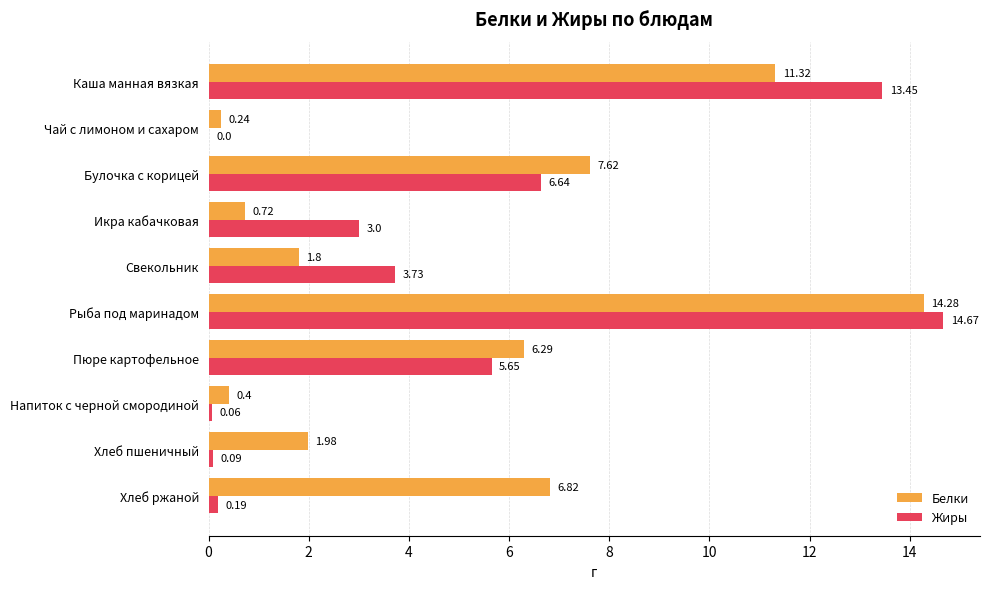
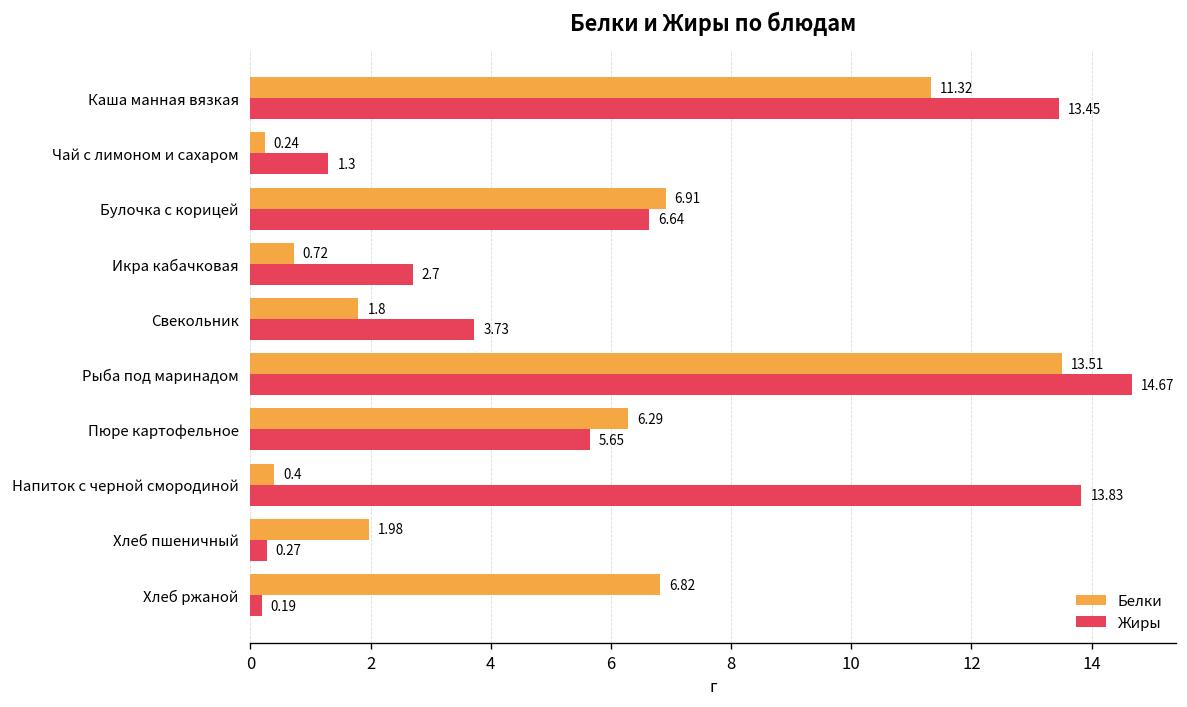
  {
    "Белки": {
      "Каша манная вязкая": 11.32,
      "Чай с лимоном и сахаром": 0.24,
-     "Булочка с корицей": 7.62,
+     "Булочка с корицей": 6.91,
      "Икра кабачковая": 0.72,
      "Свекольник": 1.8,
-     "Рыба под маринадом": 14.28,
+     "Рыба под маринадом": 13.51,
      "Пюре картофельное": 6.29,
      "Напиток с черной смородиной": 0.4,
      "Хлеб пшеничный": 1.98,
      "Хлеб ржаной": 6.82
    },
    "Жиры": {
      "Каша манная вязкая": 13.45,
-     "Чай с лимоном и сахаром": 0.0,
+     "Чай с лимоном и сахаром": 1.3,
      "Булочка с корицей": 6.64,
-     "Икра кабачковая": 3.0,
+     "Икра кабачковая": 2.7,
      "Свекольник": 3.73,
      "Рыба под маринадом": 14.67,
      "Пюре картофельное": 5.65,
-     "Напиток с черной смородиной": 0.06,
-     "Хлеб пшеничный": 0.09,
+     "Напиток с черной смородиной": 13.83,
+     "Хлеб пшеничный": 0.27,
      "Хлеб ржаной": 0.19
    }
  }
